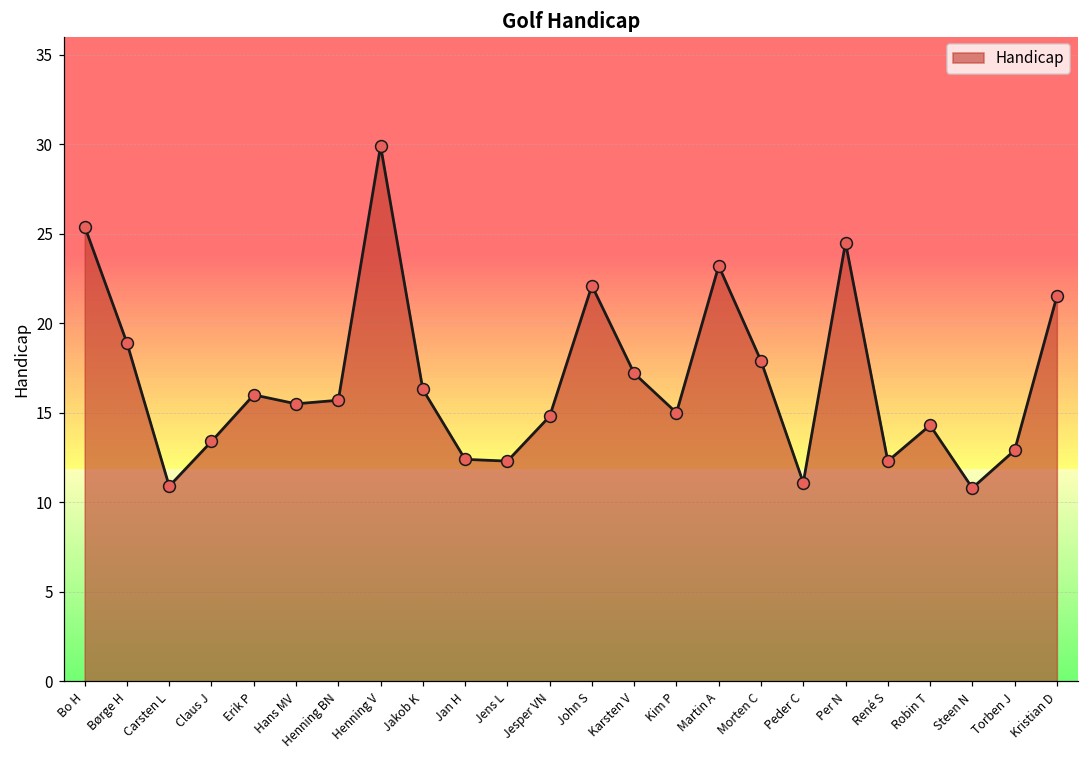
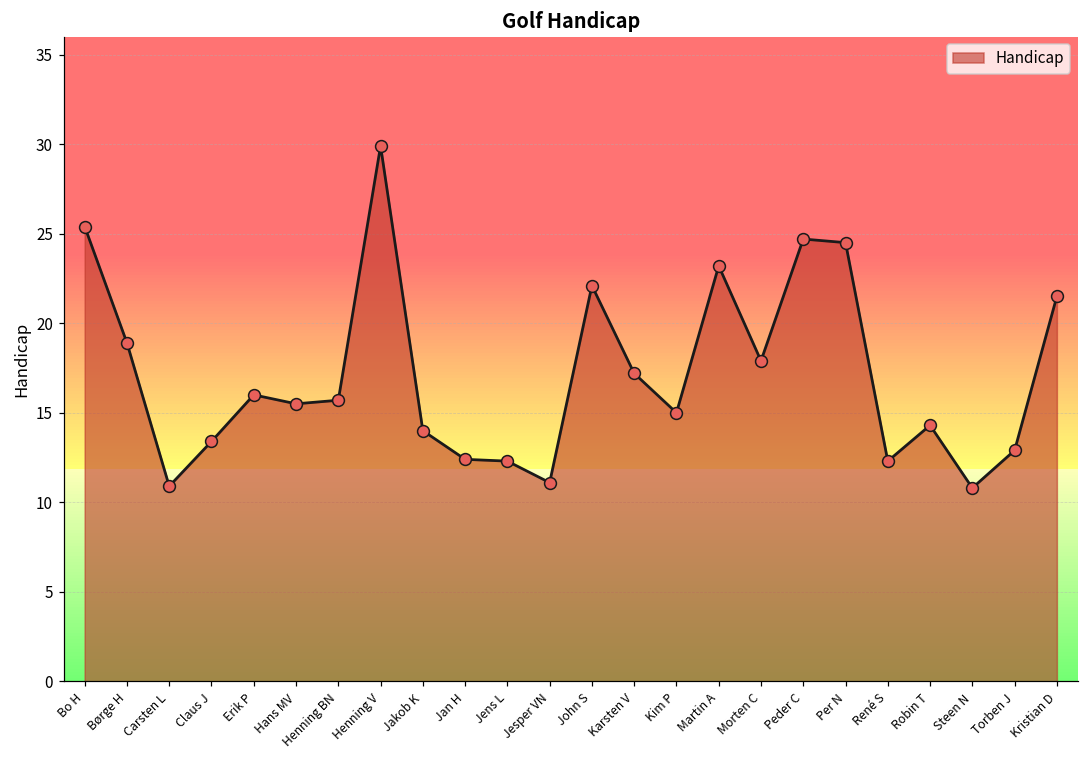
  {
    "Bo H": 25.4,
    "Børge H": 18.9,
    "Carsten L": 10.9,
    "Claus J": 13.4,
    "Erik P": 16.0,
    "Hans MV": 15.5,
    "Henning BN": 15.7,
    "Henning V": 29.9,
-   "Jakob K": 16.3,
+   "Jakob K": 14.0,
    "Jan H": 12.4,
    "Jens L": 12.3,
-   "Jesper VN": 14.8,
+   "Jesper VN": 11.1,
    "John S": 22.1,
    "Karsten V": 17.2,
    "Kim P": 15.0,
    "Martin A": 23.2,
    "Morten C": 17.9,
-   "Peder C": 11.1,
+   "Peder C": 24.7,
    "Per N": 24.5,
    "René S": 12.3,
    "Robin T": 14.3,
    "Steen N": 10.8,
    "Torben J": 12.9,
    "Kristian D": 21.5
  }
